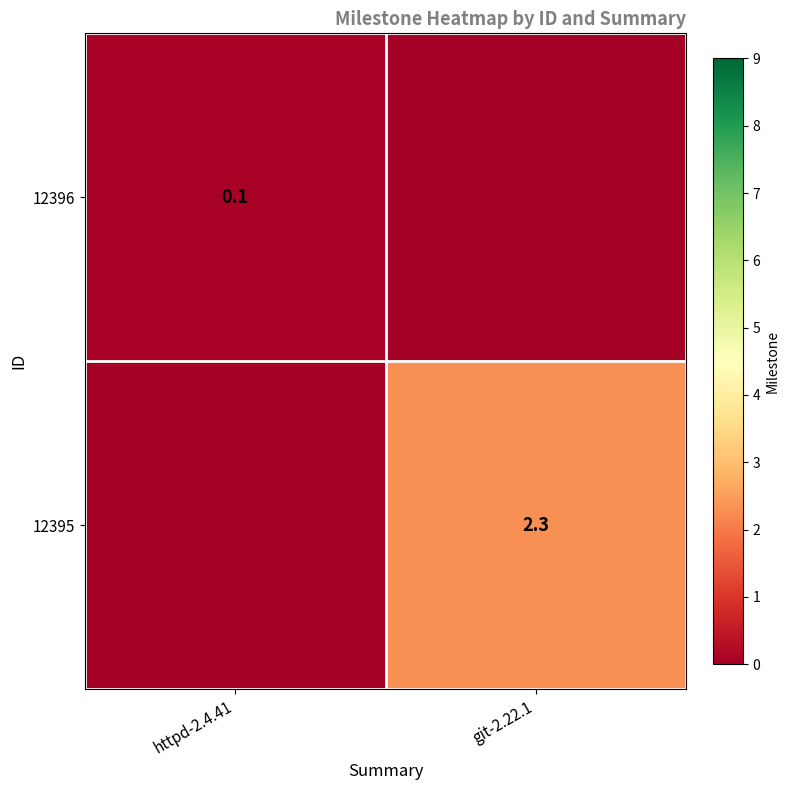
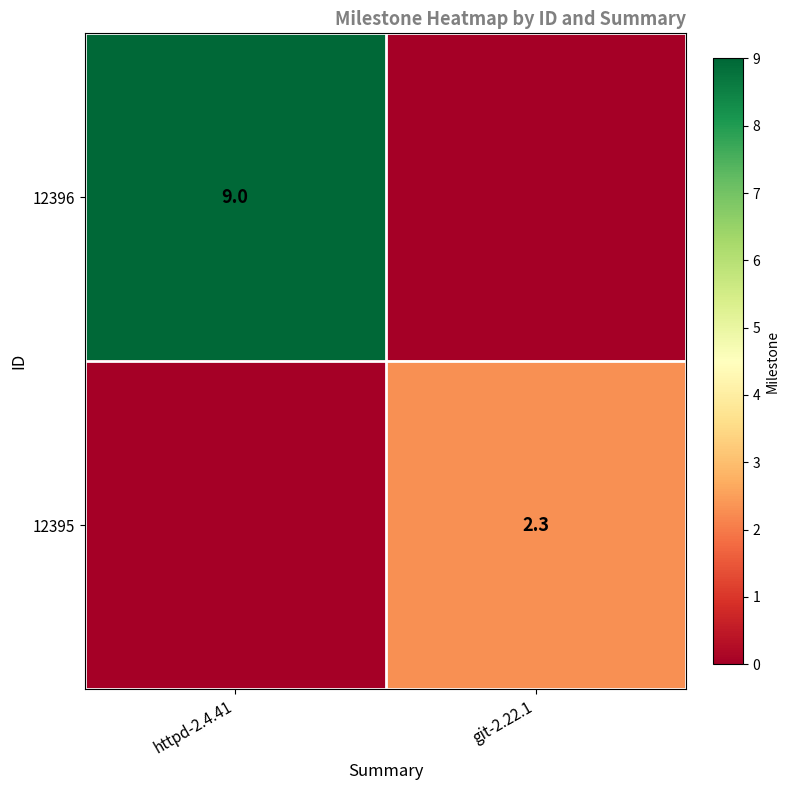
  {
    "12396": {
-     "httpd-2.4.41": 0.1
+     "httpd-2.4.41": 9.0
    },
    "12395": {
      "git-2.22.1": 2.3
    }
  }
